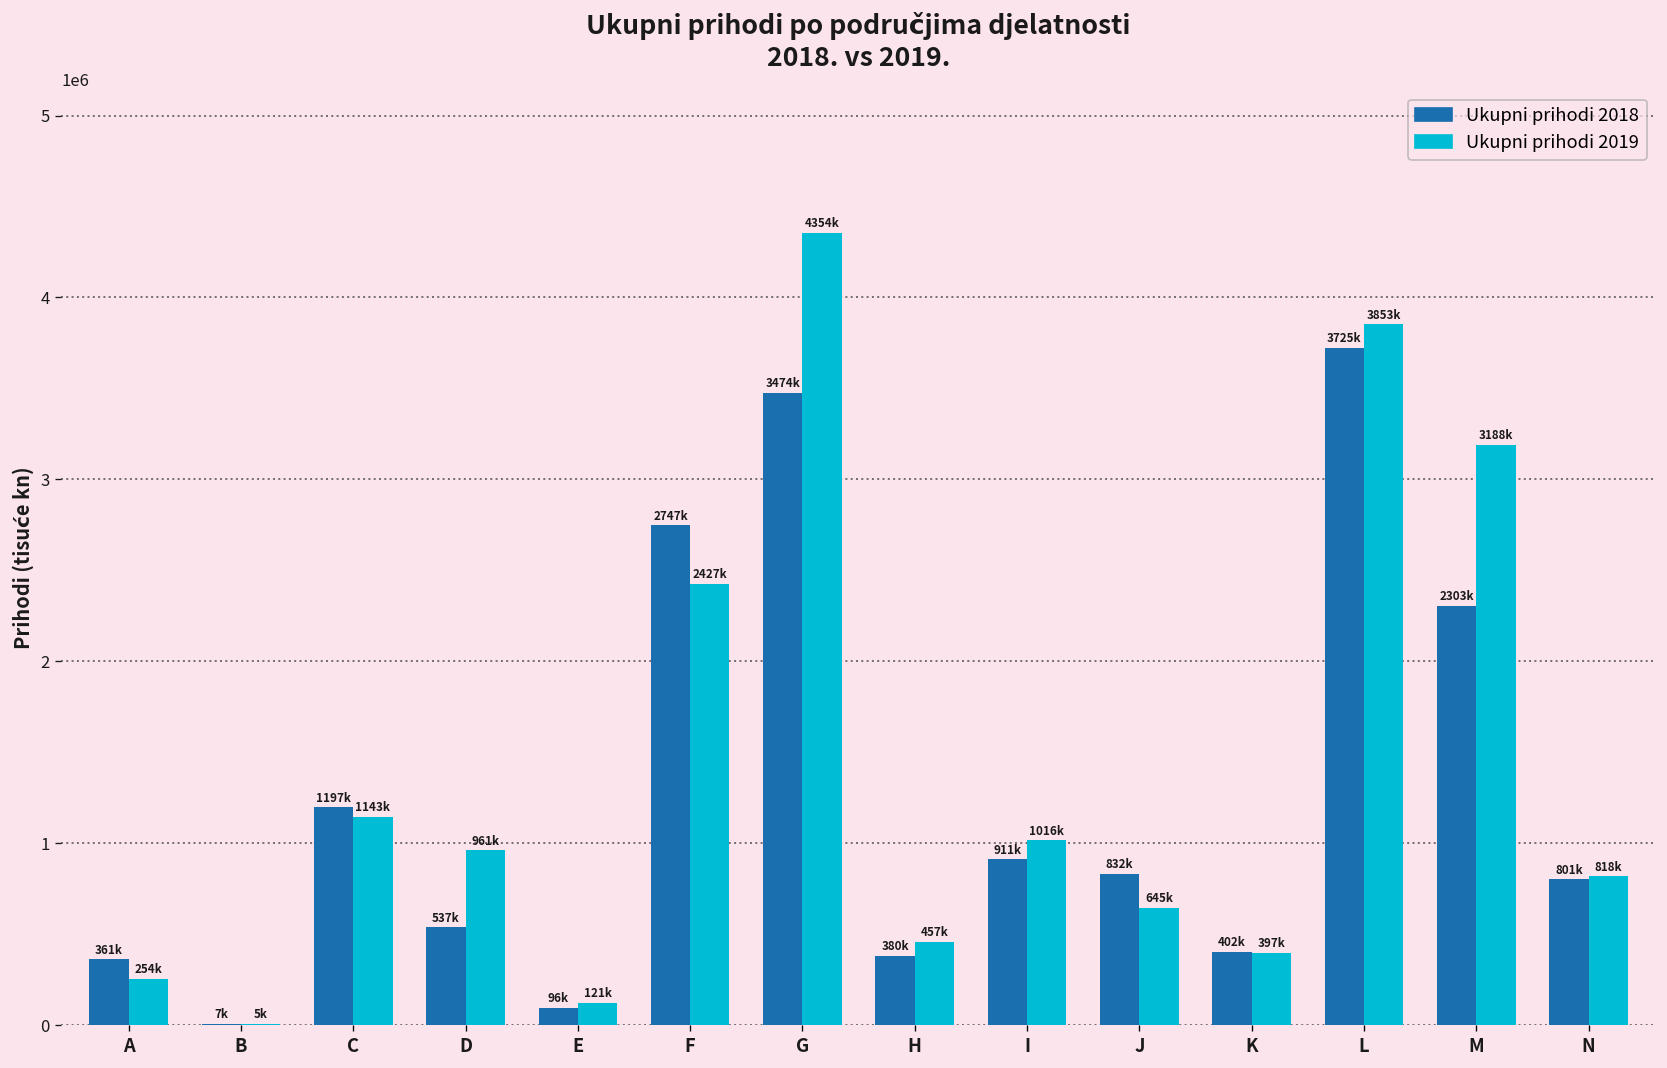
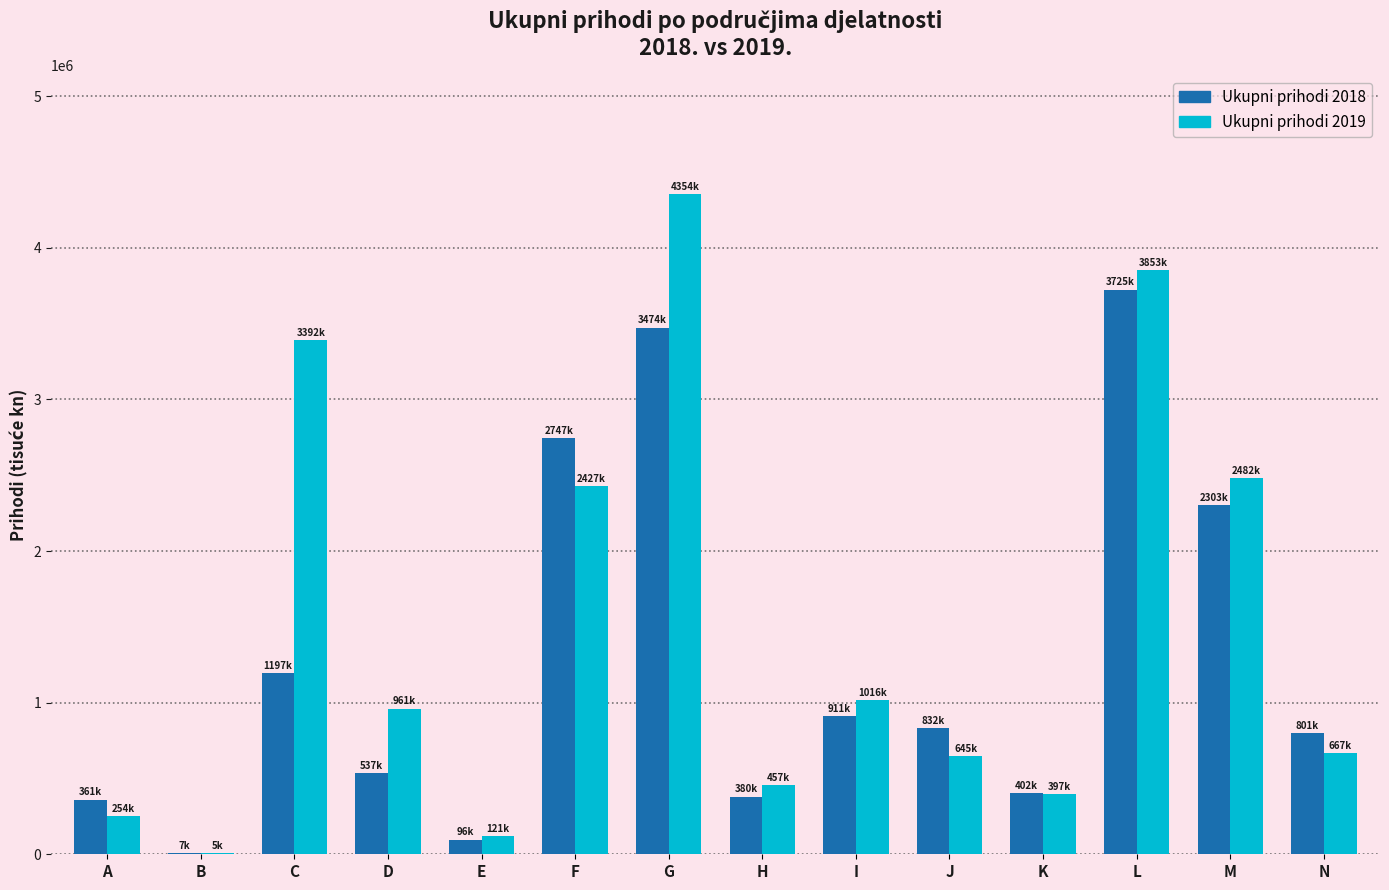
  {
    "Ukupni prihodi 2018": {
      "A": "361k",
      "B": "7k",
      "C": "1197k",
      "D": "537k",
      "E": "96k",
      "F": "2747k",
      "G": "3474k",
      "H": "380k",
      "I": "911k",
      "J": "832k",
      "K": "402k",
      "L": "3725k",
      "M": "2303k",
      "N": "801k"
    },
    "Ukupni prihodi 2019": {
      "A": "254k",
      "B": "5k",
-     "C": "1143k",
+     "C": "3392k",
      "D": "961k",
      "E": "121k",
      "F": "2427k",
      "G": "4354k",
      "H": "457k",
      "I": "1016k",
      "J": "645k",
      "K": "397k",
      "L": "3853k",
-     "M": "3188k",
-     "N": "818k"
+     "M": "2482k",
+     "N": "667k"
    }
  }
